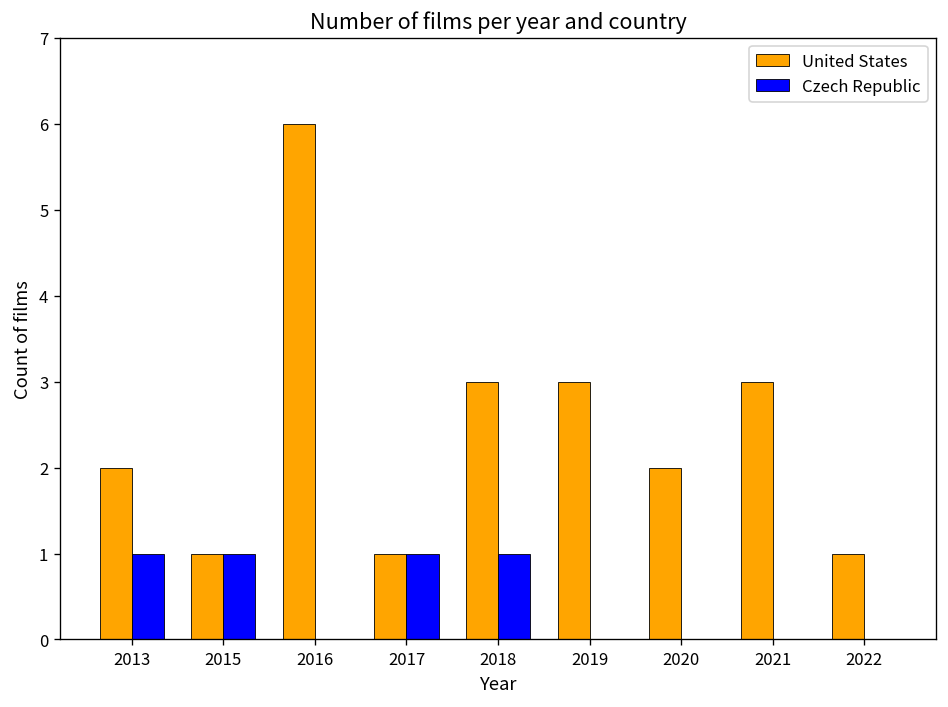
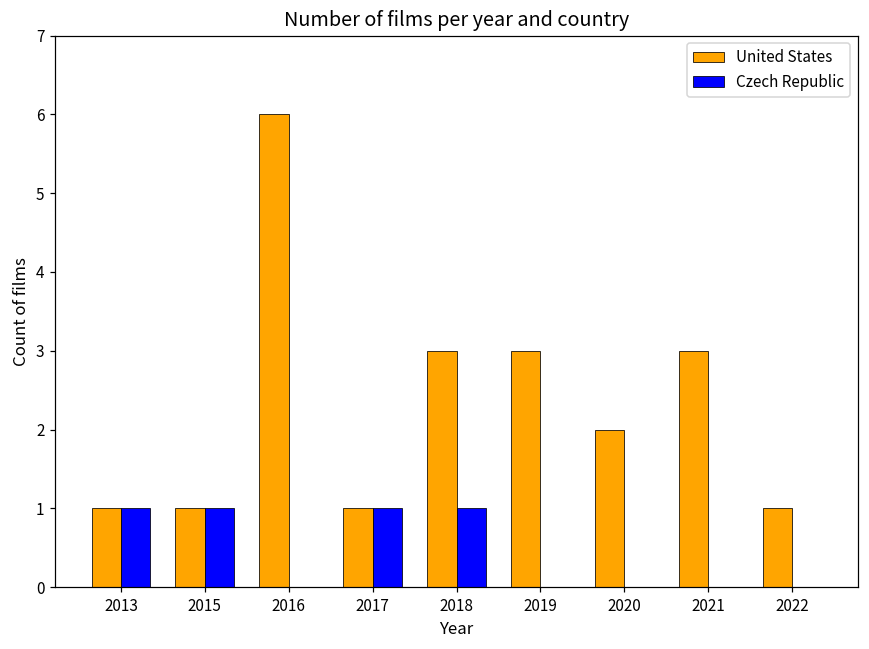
  {
    "United States": {
-     "2013": 2,
+     "2013": 1,
      "2015": 1,
      "2016": 6,
      "2017": 1,
      "2018": 3,
      "2019": 3,
      "2020": 2,
      "2021": 3,
      "2022": 1
    },
    "Czech Republic": {
      "2013": 1,
      "2015": 1,
      "2016": 0,
      "2017": 1,
      "2018": 1,
      "2019": 0,
      "2020": 0,
      "2021": 0,
      "2022": 0
    }
  }
